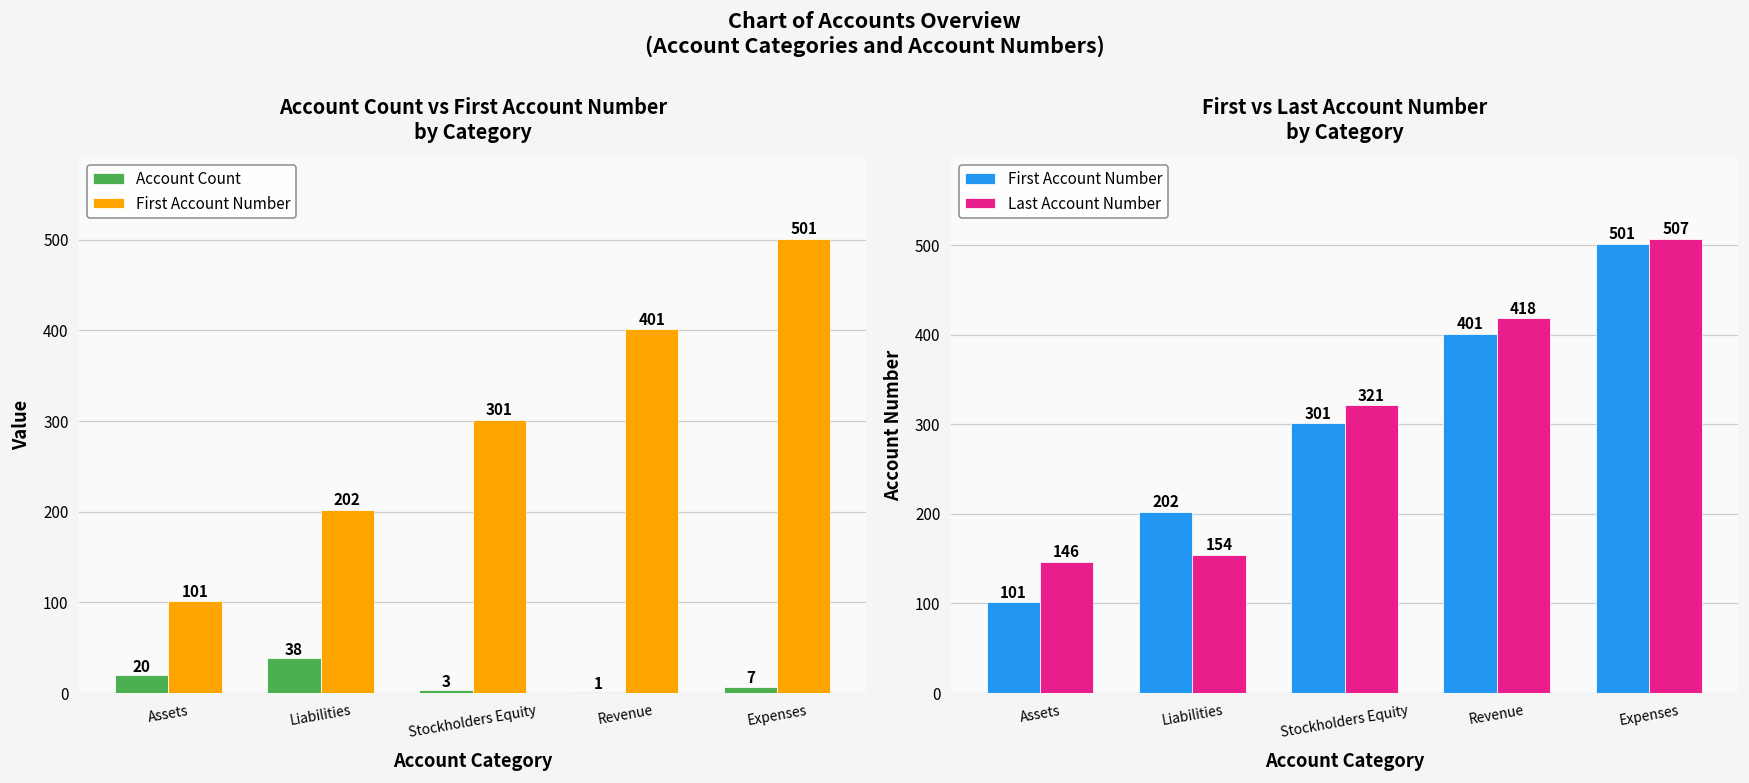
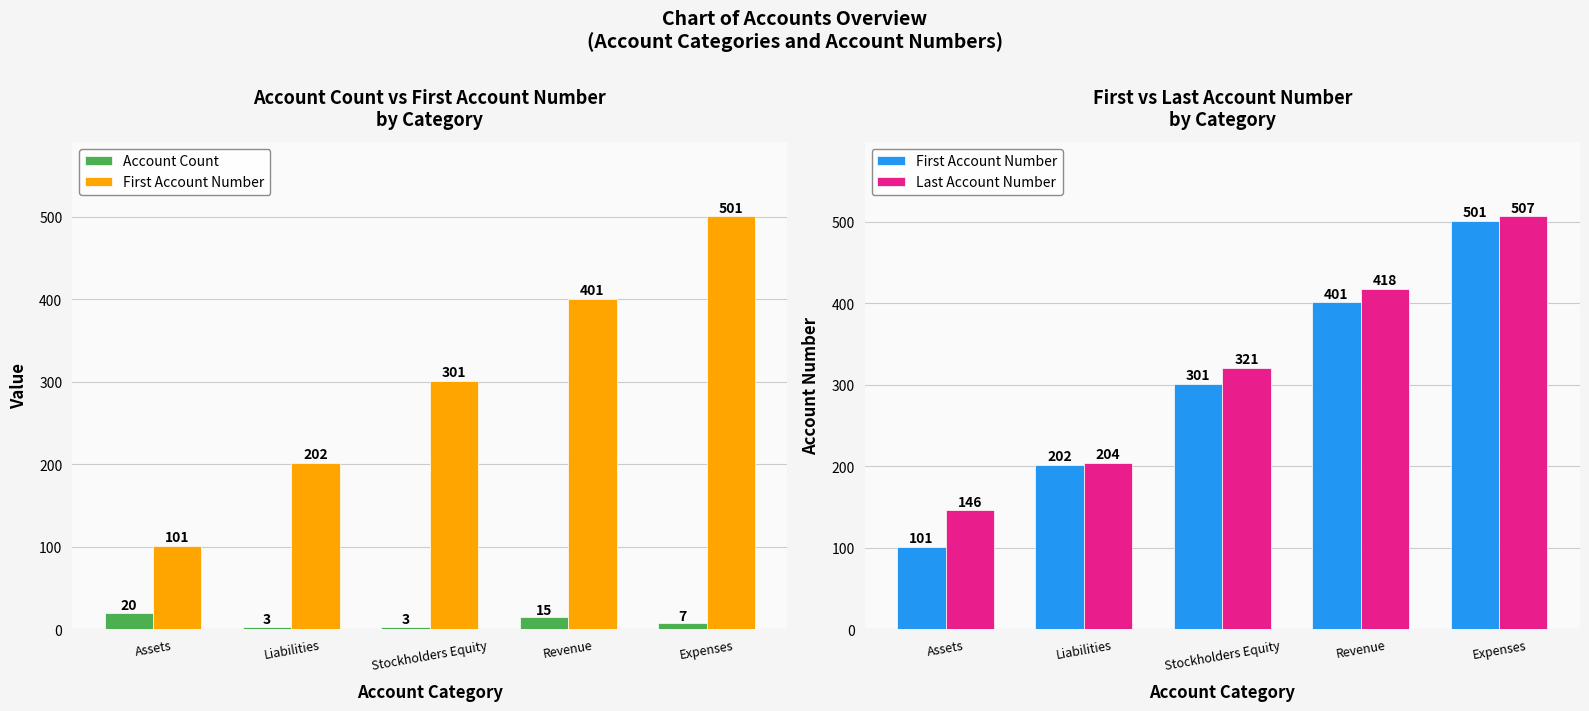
  {
    "Account Count vs First Account Number by Category": {
      "Account Count": {
        "Assets": 20,
-       "Liabilities": 38,
+       "Liabilities": 3,
        "Stockholders Equity": 3,
-       "Revenue": 1,
+       "Revenue": 15,
        "Expenses": 7
      }
    },
    "First vs Last Account Number by Category": {
      "First Account Number": {
        "Assets": 101,
        "Liabilities": 202,
        "Stockholders Equity": 301,
        "Revenue": 401,
        "Expenses": 501
      },
      "Last Account Number": {
        "Assets": 146,
-       "Liabilities": 154,
+       "Liabilities": 204,
        "Stockholders Equity": 321,
        "Revenue": 418,
        "Expenses": 507
      }
    }
  }
